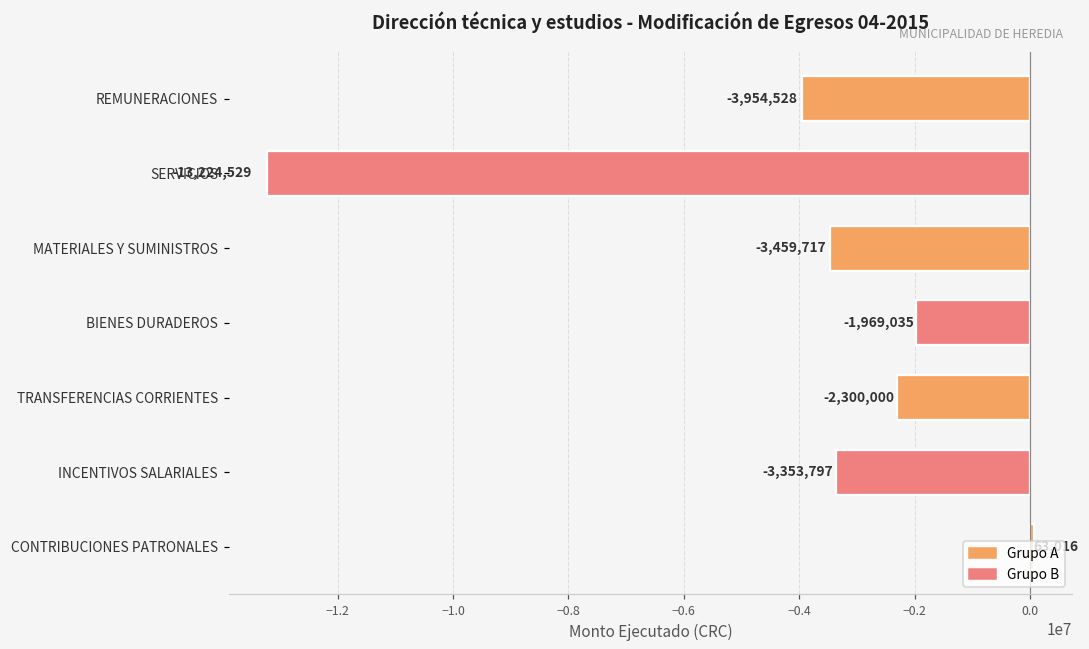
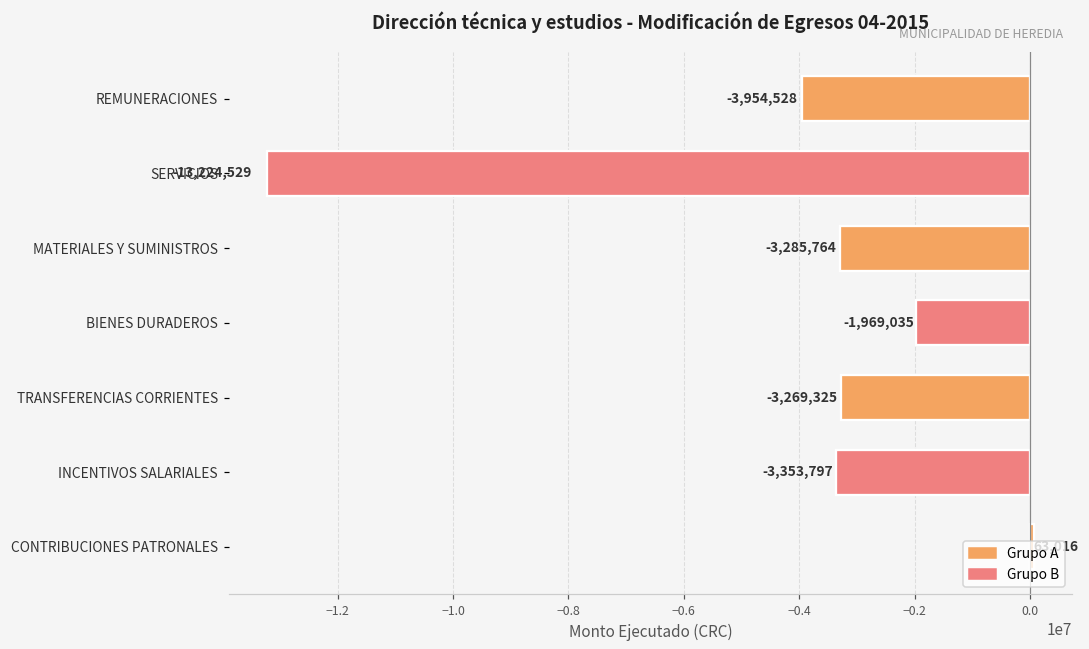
  {
    "REMUNERACIONES": "-3,954,528",
    "SERVICIOS": "-13,224,529",
-   "MATERIALES Y SUMINISTROS": "-3,459,717",
+   "MATERIALES Y SUMINISTROS": "-3,285,764",
    "BIENES DURADEROS": "-1,969,035",
-   "TRANSFERENCIAS CORRIENTES": "-2,300,000",
+   "TRANSFERENCIAS CORRIENTES": "-3,269,325",
    "INCENTIVOS SALARIALES": "-3,353,797"
  }
